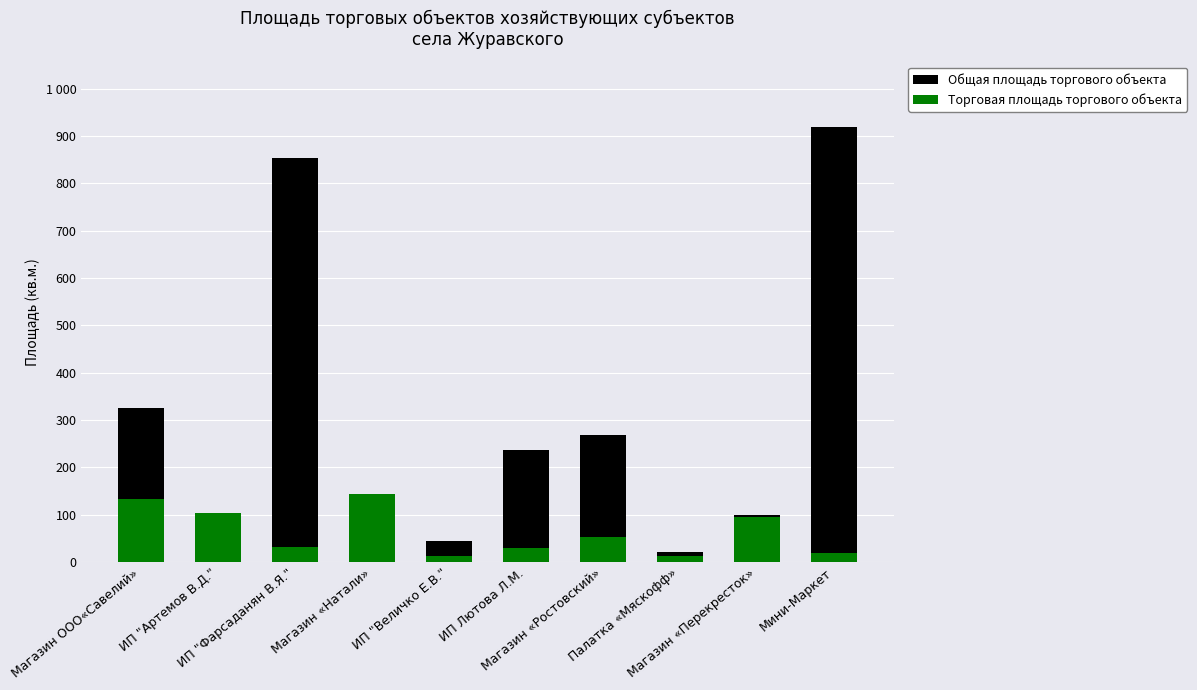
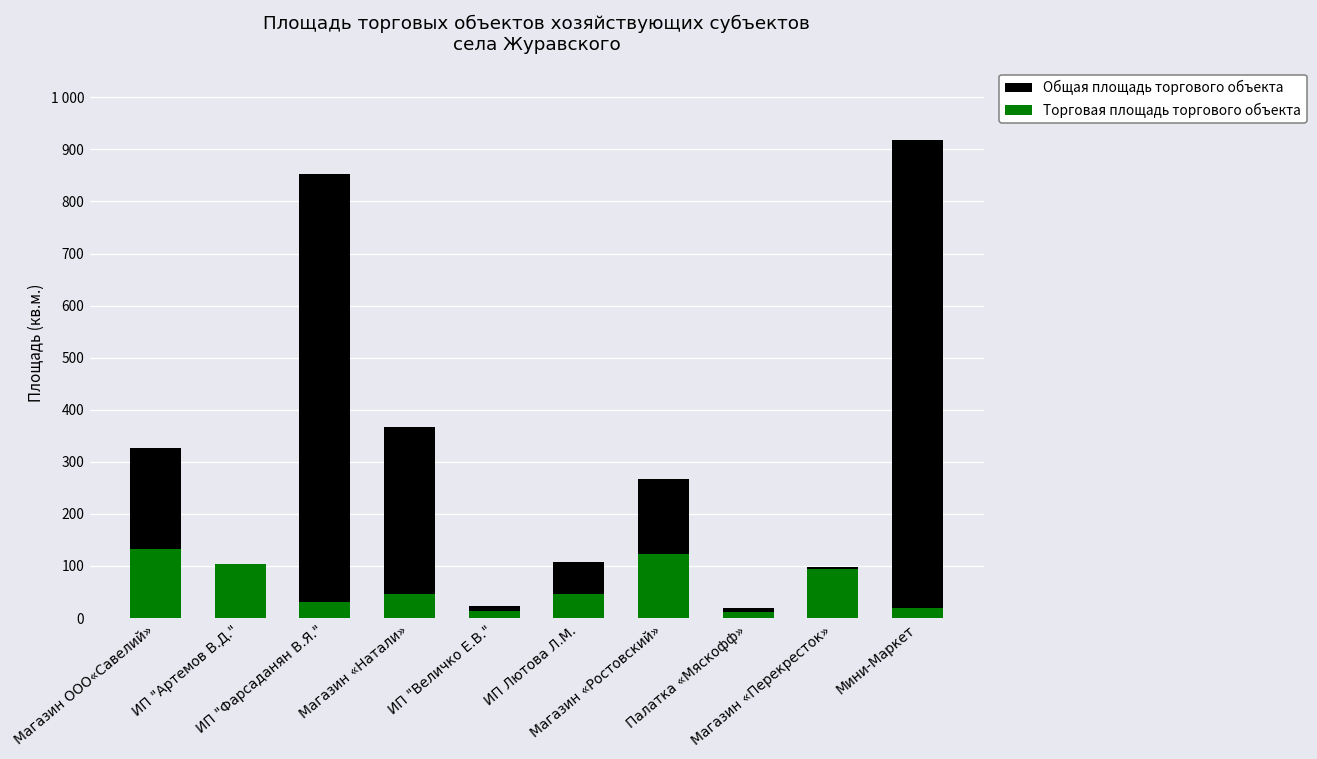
  {
    "Общая площадь торгового объекта": {
      "Магазин ООО«Савелий»": 330,
      "ИП \"Фарсаданян В.Я.\"": 850,
-     "Магазин «Натали»": 80,
-     "ИП \"Величко Е.В.\"": 50,
-     "ИП Лютова Л.М.": 240,
+     "Магазин «Натали»": 370,
+     "ИП \"Величко Е.В.\"": 20,
+     "ИП Лютова Л.М.": 110,
      "Магазин «Ростовский»": 270,
      "Палатка «Мяскофф»": 20,
      "Магазин «Перекресток»": 100,
      "Мини-Маркет": 920
    },
    "Торговая площадь торгового объекта": {
      "ИП \"Артемов В.Д.\"": 100,
-     "Магазин «Натали»": 140,
-     "ИП Лютова Л.М.": 30,
-     "Магазин «Ростовский»": 50
+     "Магазин «Натали»": 50,
+     "ИП Лютова Л.М.": 50,
+     "Магазин «Ростовский»": 120
    }
  }
